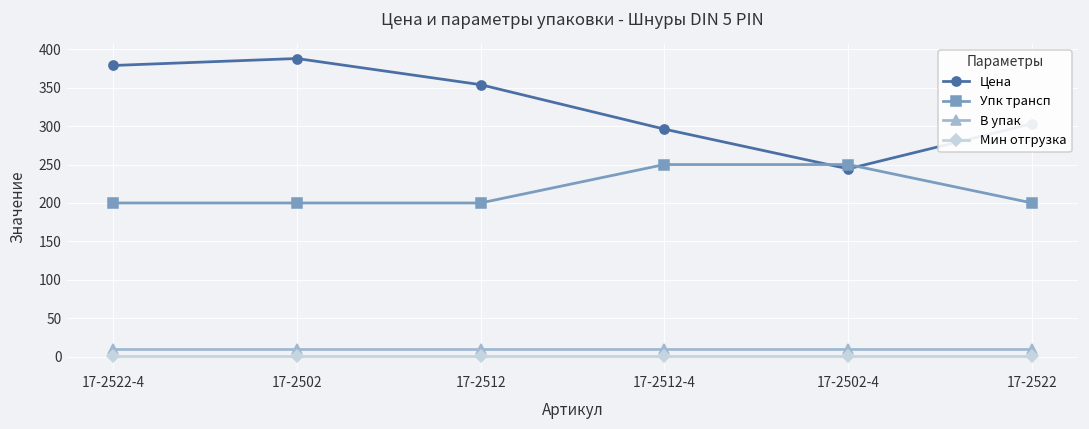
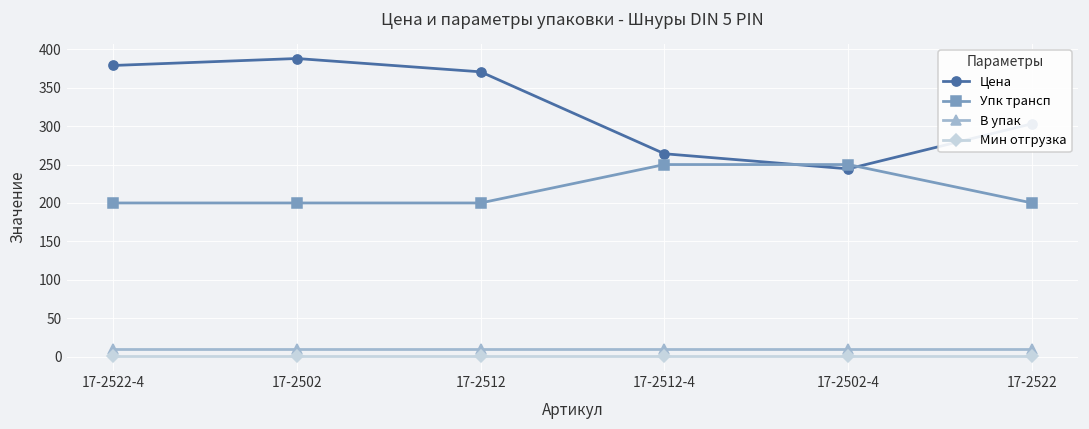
  {
    "Цена": {
      "17-2522-4": 380,
      "17-2502": 390,
-     "17-2512": 350,
-     "17-2512-4": 300,
+     "17-2512": 370,
+     "17-2512-4": 260,
      "17-2502-4": 240
    }
  }
